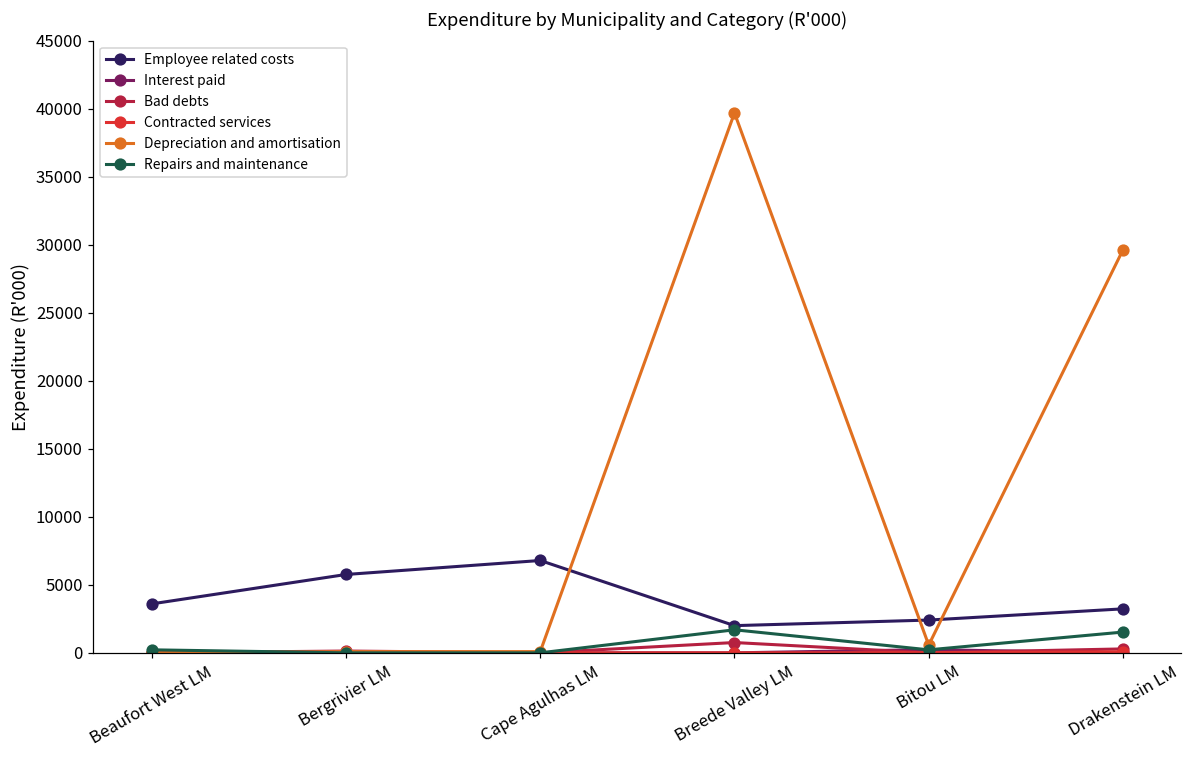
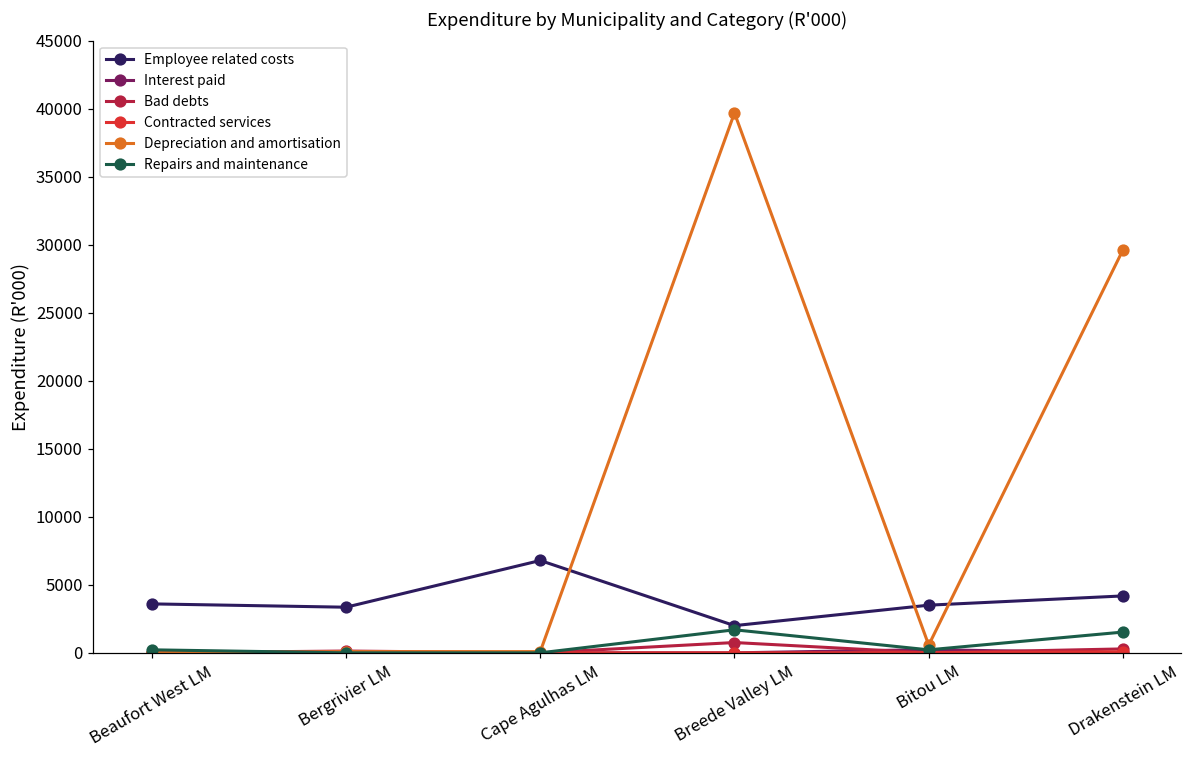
  {
    "Employee related costs": {
      "Beaufort West LM": 3600,
-     "Bergrivier LM": 5800,
+     "Bergrivier LM": 3400,
      "Cape Agulhas LM": 6800,
      "Breede Valley LM": 2000,
-     "Bitou LM": 2400,
-     "Drakenstein LM": 3200
+     "Bitou LM": 3500,
+     "Drakenstein LM": 4200
    },
    "Depreciation and amortisation": {
      "Breede Valley LM": 39700,
      "Bitou LM": 600,
      "Drakenstein LM": 29600
    },
    "Repairs and maintenance": {
      "Beaufort West LM": 200,
      "Breede Valley LM": 1700,
      "Drakenstein LM": 1500
    }
  }
